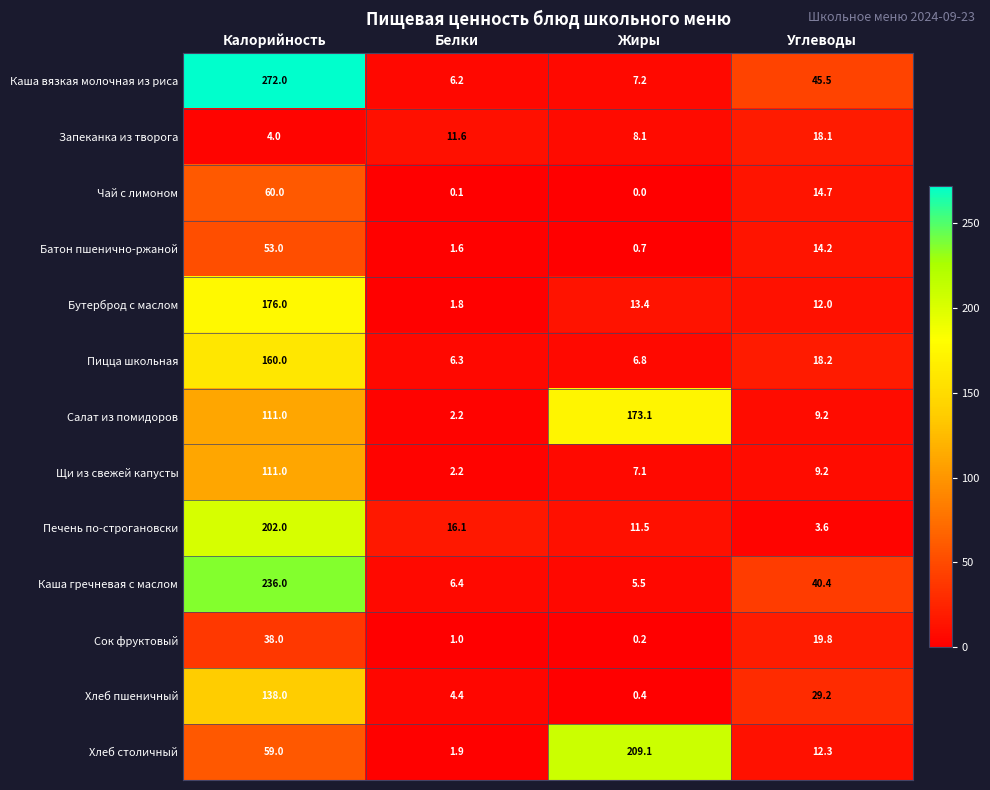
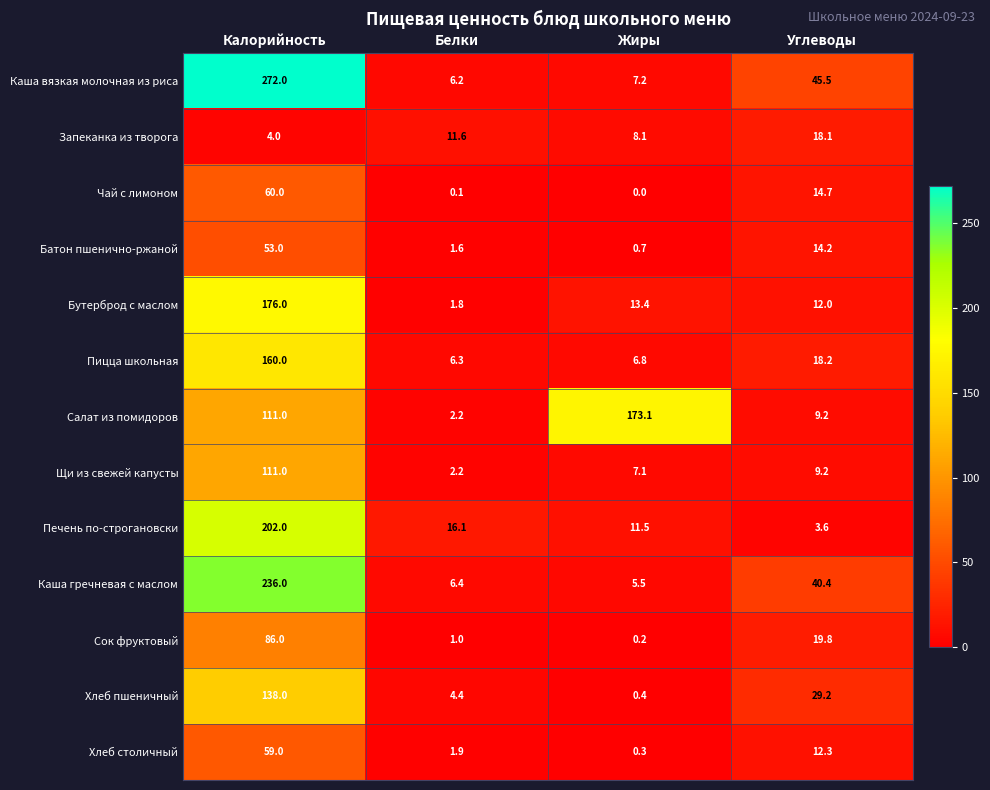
  {
    "Каша вязкая молочная из риса": {
      "Калорийность": 272.0,
      "Белки": 6.2,
      "Жиры": 7.2,
      "Углеводы": 45.5
    },
    "Запеканка из творога": {
      "Калорийность": 4.0,
      "Белки": 11.6,
      "Жиры": 8.1,
      "Углеводы": 18.1
    },
    "Чай с лимоном": {
      "Калорийность": 60.0,
      "Белки": 0.1,
      "Жиры": 0.0,
      "Углеводы": 14.7
    },
    "Батон пшенично-ржаной": {
      "Калорийность": 53.0,
      "Белки": 1.6,
      "Жиры": 0.7,
      "Углеводы": 14.2
    },
    "Бутерброд с маслом": {
      "Калорийность": 176.0,
      "Белки": 1.8,
      "Жиры": 13.4,
      "Углеводы": 12.0
    },
    "Пицца школьная": {
      "Калорийность": 160.0,
      "Белки": 6.3,
      "Жиры": 6.8,
      "Углеводы": 18.2
    },
    "Салат из помидоров": {
      "Калорийность": 111.0,
      "Белки": 2.2,
      "Жиры": 173.1,
      "Углеводы": 9.2
    },
    "Щи из свежей капусты": {
      "Калорийность": 111.0,
      "Белки": 2.2,
      "Жиры": 7.1,
      "Углеводы": 9.2
    },
    "Печень по-строгановски": {
      "Калорийность": 202.0,
      "Белки": 16.1,
      "Жиры": 11.5,
      "Углеводы": 3.6
    },
    "Каша гречневая с маслом": {
      "Калорийность": 236.0,
      "Белки": 6.4,
      "Жиры": 5.5,
      "Углеводы": 40.4
    },
    "Сок фруктовый": {
-     "Калорийность": 38.0,
+     "Калорийность": 86.0,
      "Белки": 1.0,
      "Жиры": 0.2,
      "Углеводы": 19.8
    },
    "Хлеб пшеничный": {
      "Калорийность": 138.0,
      "Белки": 4.4,
      "Жиры": 0.4,
      "Углеводы": 29.2
    },
    "Хлеб столичный": {
      "Калорийность": 59.0,
      "Белки": 1.9,
-     "Жиры": 209.1,
+     "Жиры": 0.3,
      "Углеводы": 12.3
    }
  }
